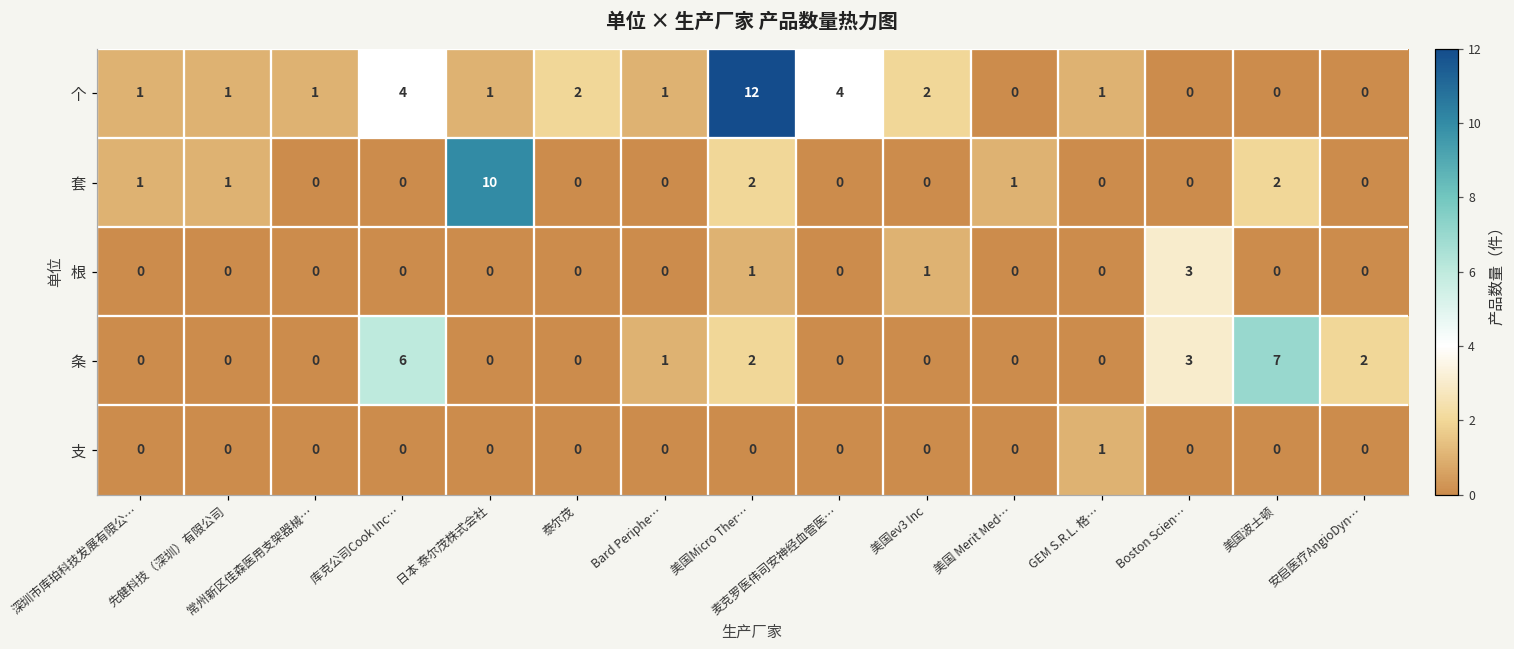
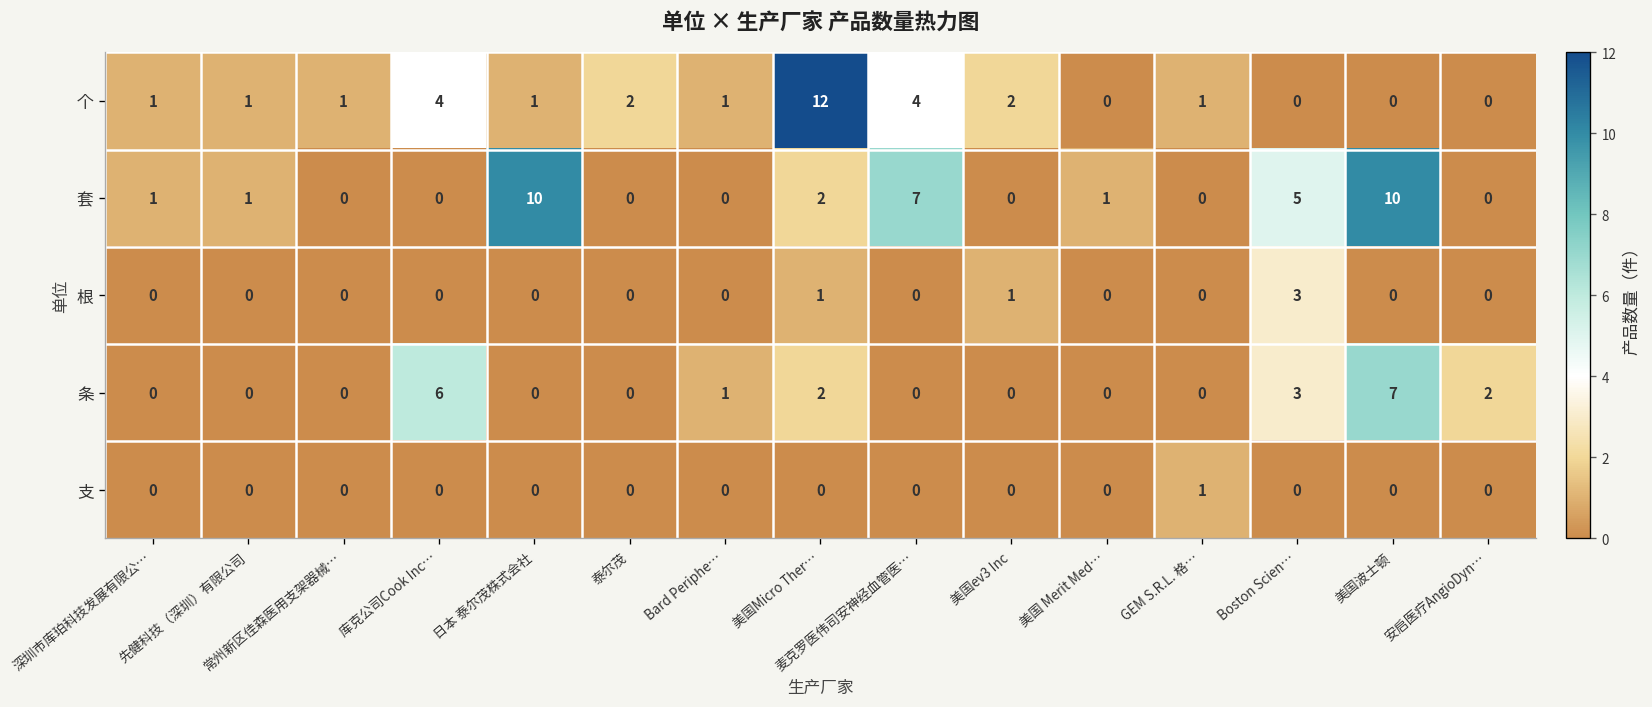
  {
    "个": {
      "深圳市库珀科技发展有限公…": 1,
      "先健科技（深圳）有限公司": 1,
      "常州新区佳森医用支架器械…": 1,
      "库克公司Cook Inc…": 4,
      "日本 泰尔茂株式会社": 1,
      "泰尔茂": 2,
      "Bard Periphe…": 1,
      "美国Micro Ther…": 12,
      "麦克罗医伟司安神经血管医…": 4,
      "美国ev3 Inc": 2,
      "美国 Merit Med…": 0,
      "GEM S.R.L. 格…": 1,
      "Boston Scien…": 0,
      "美国波士顿": 0,
      "安启医疗AngioDyn…": 0
    },
    "套": {
      "深圳市库珀科技发展有限公…": 1,
      "先健科技（深圳）有限公司": 1,
      "常州新区佳森医用支架器械…": 0,
      "库克公司Cook Inc…": 0,
      "日本 泰尔茂株式会社": 10,
      "泰尔茂": 0,
      "Bard Periphe…": 0,
      "美国Micro Ther…": 2,
-     "麦克罗医伟司安神经血管医…": 0,
+     "麦克罗医伟司安神经血管医…": 7,
      "美国ev3 Inc": 0,
      "美国 Merit Med…": 1,
      "GEM S.R.L. 格…": 0,
-     "Boston Scien…": 0,
-     "美国波士顿": 2,
+     "Boston Scien…": 5,
+     "美国波士顿": 10,
      "安启医疗AngioDyn…": 0
    },
    "根": {
      "深圳市库珀科技发展有限公…": 0,
      "先健科技（深圳）有限公司": 0,
      "常州新区佳森医用支架器械…": 0,
      "库克公司Cook Inc…": 0,
      "日本 泰尔茂株式会社": 0,
      "泰尔茂": 0,
      "Bard Periphe…": 0,
      "美国Micro Ther…": 1,
      "麦克罗医伟司安神经血管医…": 0,
      "美国ev3 Inc": 1,
      "美国 Merit Med…": 0,
      "GEM S.R.L. 格…": 0,
      "Boston Scien…": 3,
      "美国波士顿": 0,
      "安启医疗AngioDyn…": 0
    },
    "条": {
      "深圳市库珀科技发展有限公…": 0,
      "先健科技（深圳）有限公司": 0,
      "常州新区佳森医用支架器械…": 0,
      "库克公司Cook Inc…": 6,
      "日本 泰尔茂株式会社": 0,
      "泰尔茂": 0,
      "Bard Periphe…": 1,
      "美国Micro Ther…": 2,
      "麦克罗医伟司安神经血管医…": 0,
      "美国ev3 Inc": 0,
      "美国 Merit Med…": 0,
      "GEM S.R.L. 格…": 0,
      "Boston Scien…": 3,
      "美国波士顿": 7,
      "安启医疗AngioDyn…": 2
    },
    "支": {
      "深圳市库珀科技发展有限公…": 0,
      "先健科技（深圳）有限公司": 0,
      "常州新区佳森医用支架器械…": 0,
      "库克公司Cook Inc…": 0,
      "日本 泰尔茂株式会社": 0,
      "泰尔茂": 0,
      "Bard Periphe…": 0,
      "美国Micro Ther…": 0,
      "麦克罗医伟司安神经血管医…": 0,
      "美国ev3 Inc": 0,
      "美国 Merit Med…": 0,
      "GEM S.R.L. 格…": 1,
      "Boston Scien…": 0,
      "美国波士顿": 0,
      "安启医疗AngioDyn…": 0
    }
  }
